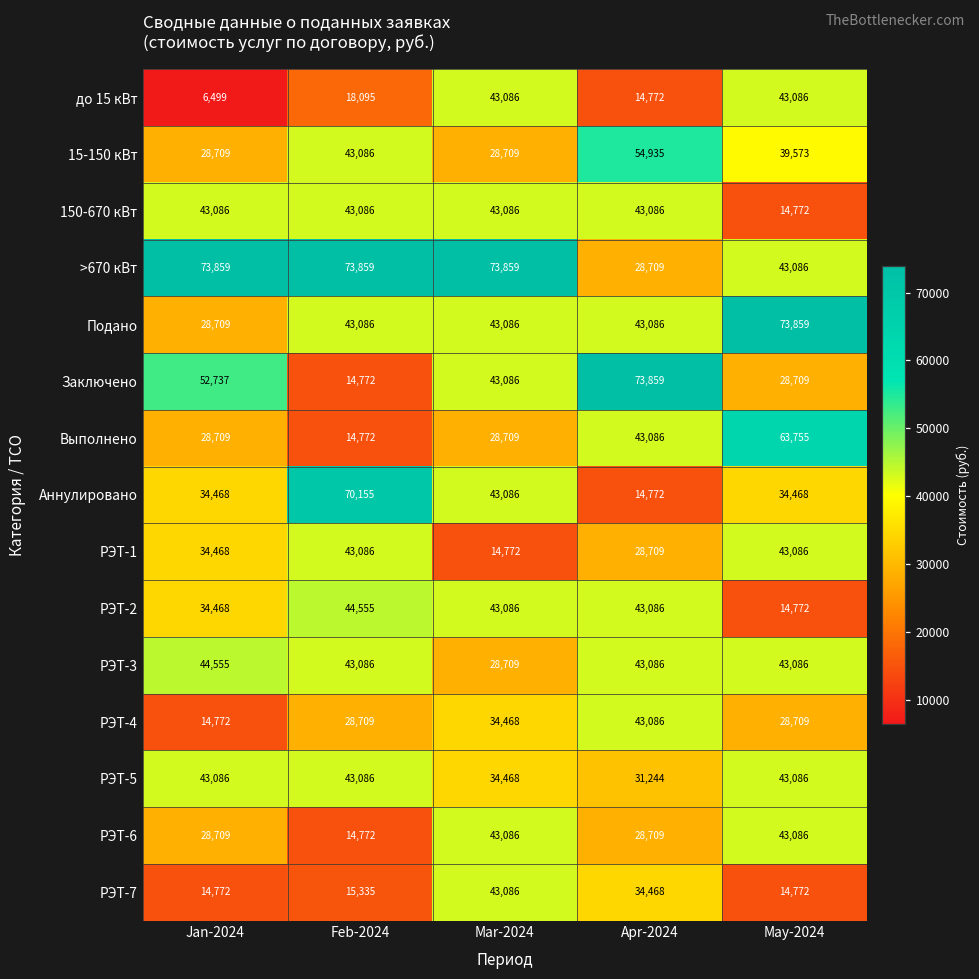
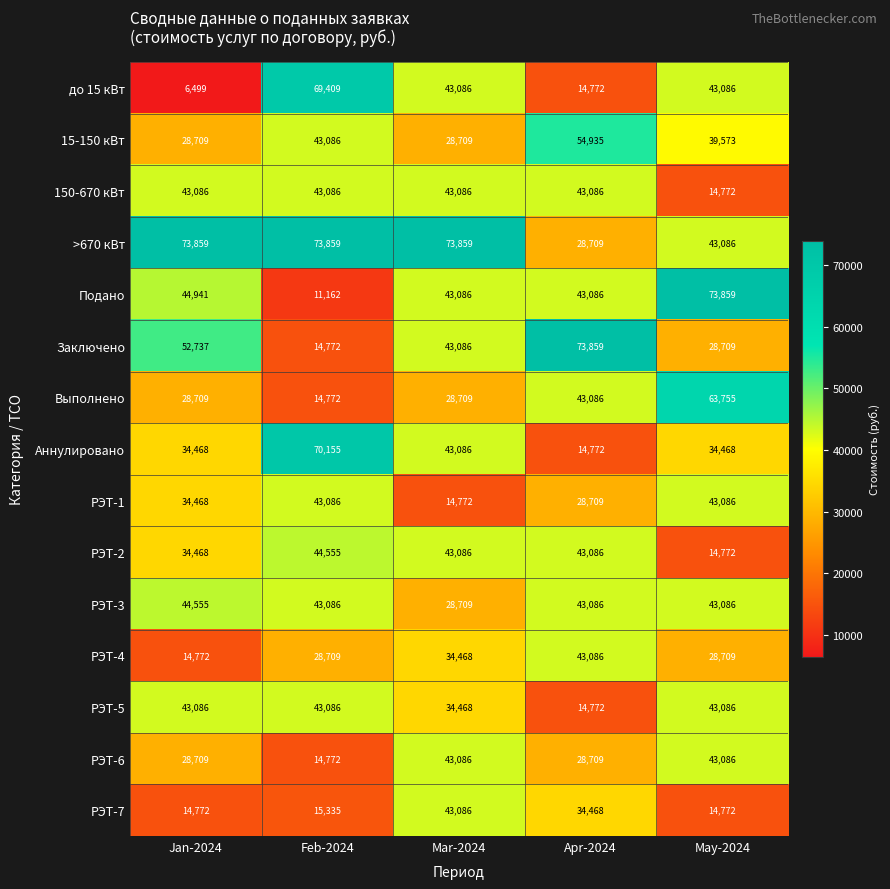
  {
    "до 15 кВт": {
      "Jan-2024": "6,499",
-     "Feb-2024": "18,095",
+     "Feb-2024": "69,409",
      "Mar-2024": "43,086",
      "Apr-2024": "14,772",
      "May-2024": "43,086"
    },
    "15-150 кВт": {
      "Jan-2024": "28,709",
      "Feb-2024": "43,086",
      "Mar-2024": "28,709",
      "Apr-2024": "54,935",
      "May-2024": "39,573"
    },
    "150-670 кВт": {
      "Jan-2024": "43,086",
      "Feb-2024": "43,086",
      "Mar-2024": "43,086",
      "Apr-2024": "43,086",
      "May-2024": "14,772"
    },
    ">670 кВт": {
      "Jan-2024": "73,859",
      "Feb-2024": "73,859",
      "Mar-2024": "73,859",
      "Apr-2024": "28,709",
      "May-2024": "43,086"
    },
    "Подано": {
-     "Jan-2024": "28,709",
-     "Feb-2024": "43,086",
+     "Jan-2024": "44,941",
+     "Feb-2024": "11,162",
      "Mar-2024": "43,086",
      "Apr-2024": "43,086",
      "May-2024": "73,859"
    },
    "Заключено": {
      "Jan-2024": "52,737",
      "Feb-2024": "14,772",
      "Mar-2024": "43,086",
      "Apr-2024": "73,859",
      "May-2024": "28,709"
    },
    "Выполнено": {
      "Jan-2024": "28,709",
      "Feb-2024": "14,772",
      "Mar-2024": "28,709",
      "Apr-2024": "43,086",
      "May-2024": "63,755"
    },
    "Аннулировано": {
      "Jan-2024": "34,468",
      "Feb-2024": "70,155",
      "Mar-2024": "43,086",
      "Apr-2024": "14,772",
      "May-2024": "34,468"
    },
    "РЭТ-1": {
      "Jan-2024": "34,468",
      "Feb-2024": "43,086",
      "Mar-2024": "14,772",
      "Apr-2024": "28,709",
      "May-2024": "43,086"
    },
    "РЭТ-2": {
      "Jan-2024": "34,468",
      "Feb-2024": "44,555",
      "Mar-2024": "43,086",
      "Apr-2024": "43,086",
      "May-2024": "14,772"
    },
    "РЭТ-3": {
      "Jan-2024": "44,555",
      "Feb-2024": "43,086",
      "Mar-2024": "28,709",
      "Apr-2024": "43,086",
      "May-2024": "43,086"
    },
    "РЭТ-4": {
      "Jan-2024": "14,772",
      "Feb-2024": "28,709",
      "Mar-2024": "34,468",
      "Apr-2024": "43,086",
      "May-2024": "28,709"
    },
    "РЭТ-5": {
      "Jan-2024": "43,086",
      "Feb-2024": "43,086",
      "Mar-2024": "34,468",
-     "Apr-2024": "31,244",
+     "Apr-2024": "14,772",
      "May-2024": "43,086"
    },
    "РЭТ-6": {
      "Jan-2024": "28,709",
      "Feb-2024": "14,772",
      "Mar-2024": "43,086",
      "Apr-2024": "28,709",
      "May-2024": "43,086"
    },
    "РЭТ-7": {
      "Jan-2024": "14,772",
      "Feb-2024": "15,335",
      "Mar-2024": "43,086",
      "Apr-2024": "34,468",
      "May-2024": "14,772"
    }
  }
